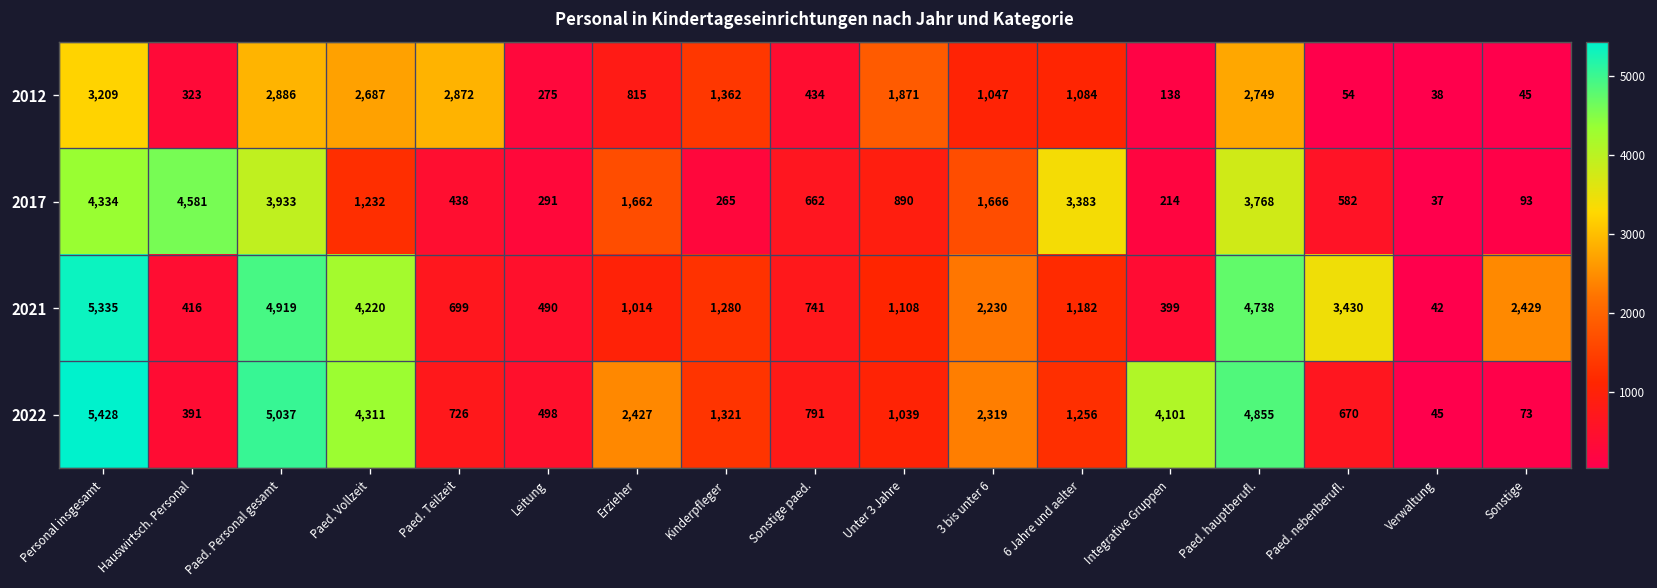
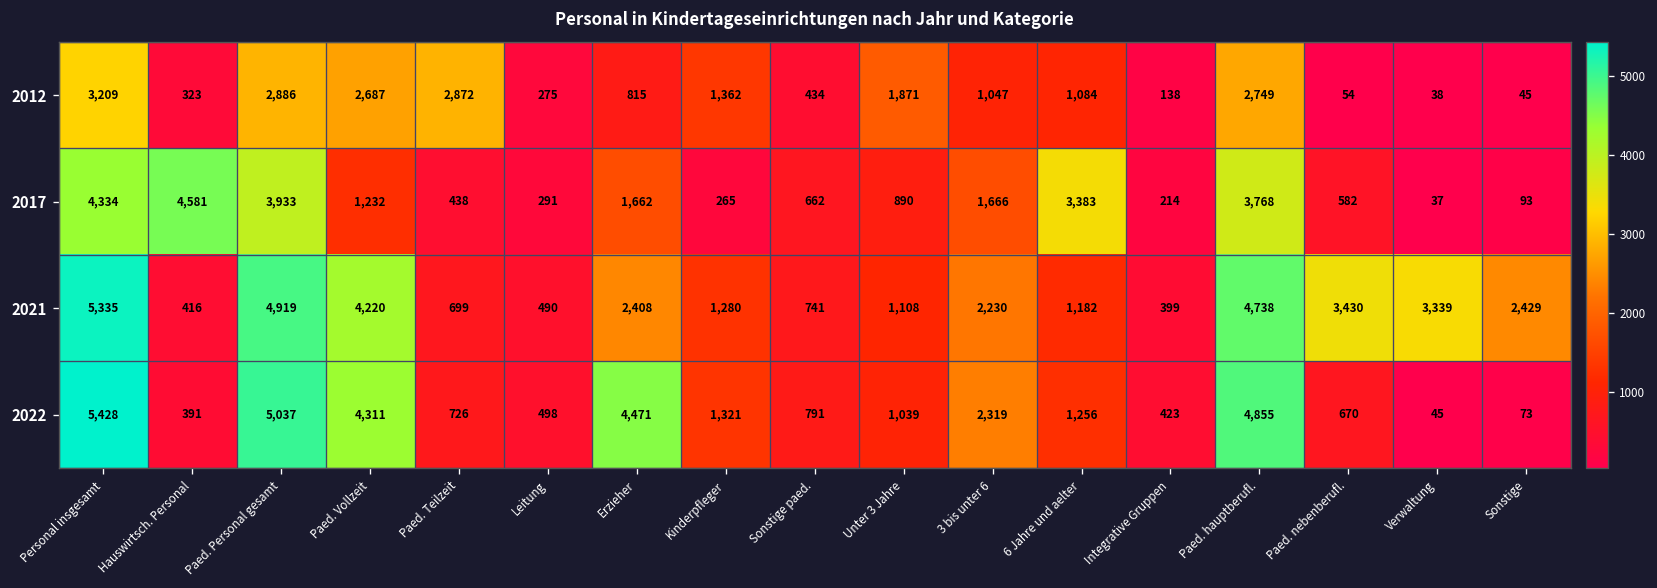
  {
    "2012": {
      "Personal insgesamt": "3,209",
      "Hauswirtsch. Personal": "323",
      "Paed. Personal gesamt": "2,886",
      "Paed. Vollzeit": "2,687",
      "Paed. Teilzeit": "2,872",
      "Leitung": "275",
      "Erzieher": "815",
      "Kinderpfleger": "1,362",
      "Sonstige paed.": "434",
      "Unter 3 Jahre": "1,871",
      "3 bis unter 6": "1,047",
      "6 Jahre und aelter": "1,084",
      "Integrative Gruppen": "138",
      "Paed. hauptberufl.": "2,749",
      "Paed. nebenberufl.": "54",
      "Verwaltung": "38",
      "Sonstige": "45"
    },
    "2017": {
      "Personal insgesamt": "4,334",
      "Hauswirtsch. Personal": "4,581",
      "Paed. Personal gesamt": "3,933",
      "Paed. Vollzeit": "1,232",
      "Paed. Teilzeit": "438",
      "Leitung": "291",
      "Erzieher": "1,662",
      "Kinderpfleger": "265",
      "Sonstige paed.": "662",
      "Unter 3 Jahre": "890",
      "3 bis unter 6": "1,666",
      "6 Jahre und aelter": "3,383",
      "Integrative Gruppen": "214",
      "Paed. hauptberufl.": "3,768",
      "Paed. nebenberufl.": "582",
      "Verwaltung": "37",
      "Sonstige": "93"
    },
    "2021": {
      "Personal insgesamt": "5,335",
      "Hauswirtsch. Personal": "416",
      "Paed. Personal gesamt": "4,919",
      "Paed. Vollzeit": "4,220",
      "Paed. Teilzeit": "699",
      "Leitung": "490",
-     "Erzieher": "1,014",
+     "Erzieher": "2,408",
      "Kinderpfleger": "1,280",
      "Sonstige paed.": "741",
      "Unter 3 Jahre": "1,108",
      "3 bis unter 6": "2,230",
      "6 Jahre und aelter": "1,182",
      "Integrative Gruppen": "399",
      "Paed. hauptberufl.": "4,738",
      "Paed. nebenberufl.": "3,430",
-     "Verwaltung": "42",
+     "Verwaltung": "3,339",
      "Sonstige": "2,429"
    },
    "2022": {
      "Personal insgesamt": "5,428",
      "Hauswirtsch. Personal": "391",
      "Paed. Personal gesamt": "5,037",
      "Paed. Vollzeit": "4,311",
      "Paed. Teilzeit": "726",
      "Leitung": "498",
-     "Erzieher": "2,427",
+     "Erzieher": "4,471",
      "Kinderpfleger": "1,321",
      "Sonstige paed.": "791",
      "Unter 3 Jahre": "1,039",
      "3 bis unter 6": "2,319",
      "6 Jahre und aelter": "1,256",
-     "Integrative Gruppen": "4,101",
+     "Integrative Gruppen": "423",
      "Paed. hauptberufl.": "4,855",
      "Paed. nebenberufl.": "670",
      "Verwaltung": "45",
      "Sonstige": "73"
    }
  }
